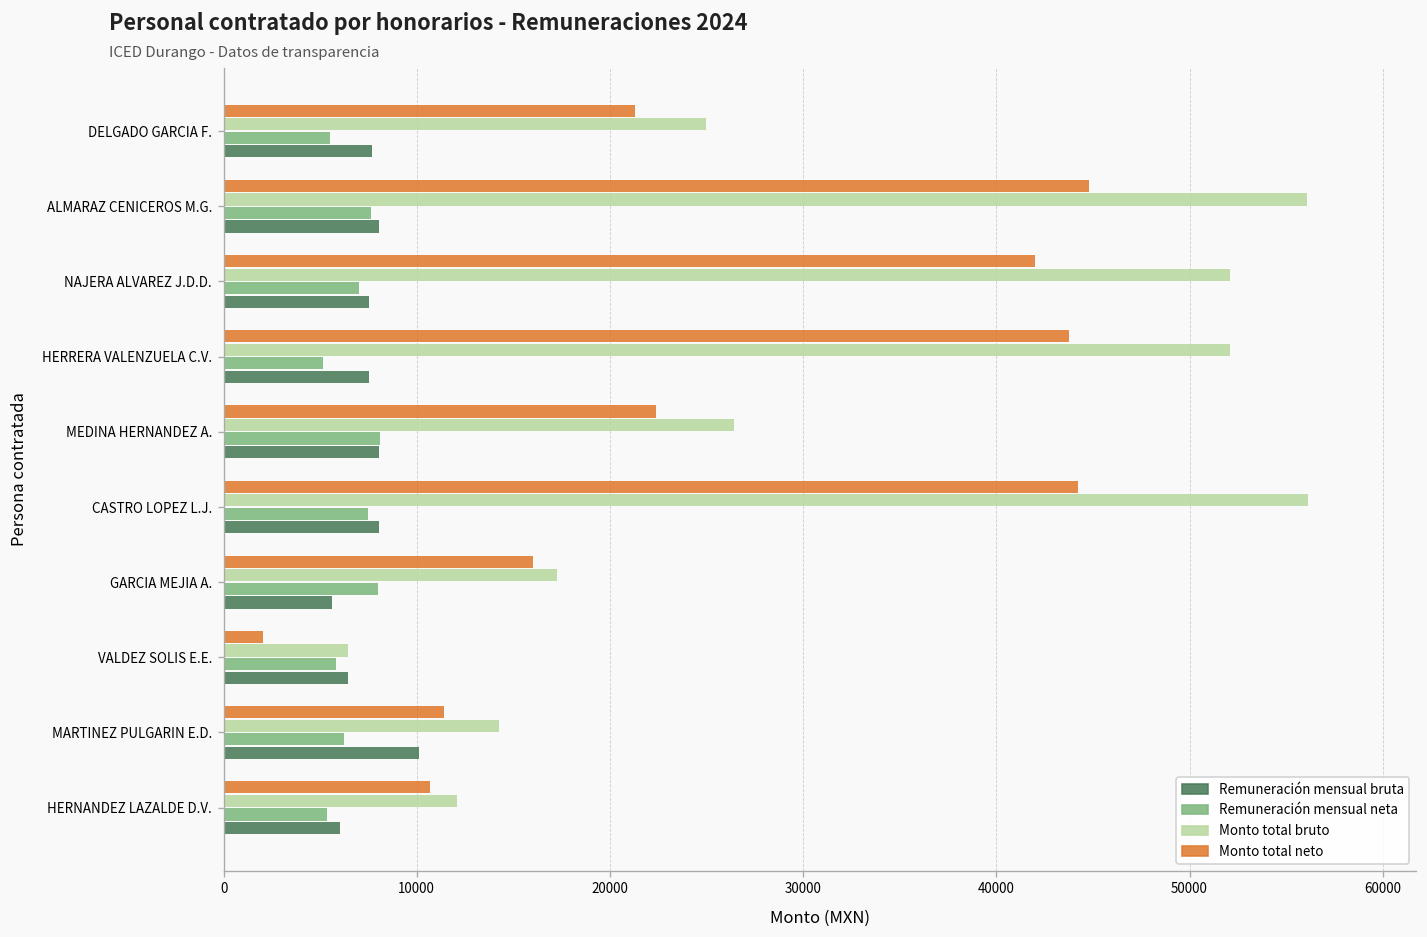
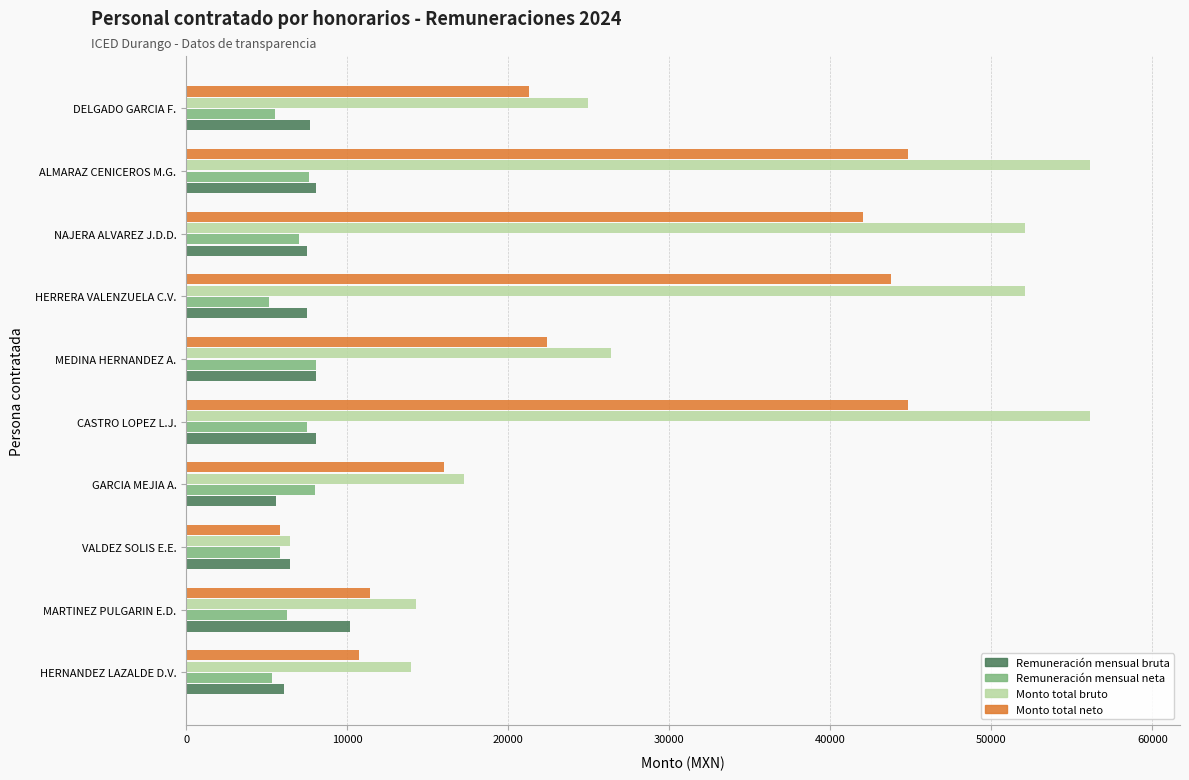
  {
    "Remuneración mensual bruta": {
      "DELGADO GARCIA F.": 7700,
      "ALMARAZ CENICEROS M.G.": 8100,
      "NAJERA ALVAREZ J.D.D.": 7500,
      "HERRERA VALENZUELA C.V.": 7500,
      "MEDINA HERNANDEZ A.": 8100,
      "CASTRO LOPEZ L.J.": 8100,
      "GARCIA MEJIA A.": 5600,
      "VALDEZ SOLIS E.E.": 6400,
      "MARTINEZ PULGARIN E.D.": 10100,
      "HERNANDEZ LAZALDE D.V.": 6000
    },
    "Remuneración mensual neta": {
      "DELGADO GARCIA F.": 5500,
      "ALMARAZ CENICEROS M.G.": 7600,
      "NAJERA ALVAREZ J.D.D.": 7000,
      "HERRERA VALENZUELA C.V.": 5100,
      "MEDINA HERNANDEZ A.": 8100,
      "CASTRO LOPEZ L.J.": 7500,
      "GARCIA MEJIA A.": 8000,
      "VALDEZ SOLIS E.E.": 5800,
      "MARTINEZ PULGARIN E.D.": 6200,
      "HERNANDEZ LAZALDE D.V.": 5300
    },
    "Monto total bruto": {
      "DELGADO GARCIA F.": 25000,
      "ALMARAZ CENICEROS M.G.": 56100,
      "NAJERA ALVAREZ J.D.D.": 52100,
      "HERRERA VALENZUELA C.V.": 52100,
      "MEDINA HERNANDEZ A.": 26400,
      "CASTRO LOPEZ L.J.": 56100,
      "GARCIA MEJIA A.": 17300,
      "VALDEZ SOLIS E.E.": 6400,
      "MARTINEZ PULGARIN E.D.": 14200,
-     "HERNANDEZ LAZALDE D.V.": 12100
+     "HERNANDEZ LAZALDE D.V.": 14000
    },
    "Monto total neto": {
      "DELGADO GARCIA F.": 21300,
      "ALMARAZ CENICEROS M.G.": 44800,
      "NAJERA ALVAREZ J.D.D.": 42000,
      "HERRERA VALENZUELA C.V.": 43700,
      "MEDINA HERNANDEZ A.": 22400,
-     "CASTRO LOPEZ L.J.": 44200,
+     "CASTRO LOPEZ L.J.": 44800,
      "GARCIA MEJIA A.": 16000,
-     "VALDEZ SOLIS E.E.": 2100,
+     "VALDEZ SOLIS E.E.": 5800,
      "MARTINEZ PULGARIN E.D.": 11400,
      "HERNANDEZ LAZALDE D.V.": 10700
    }
  }
